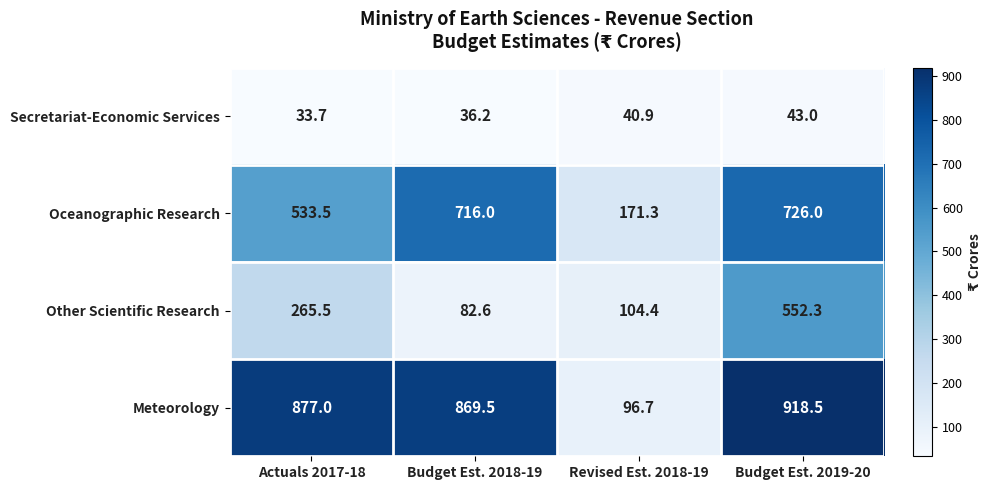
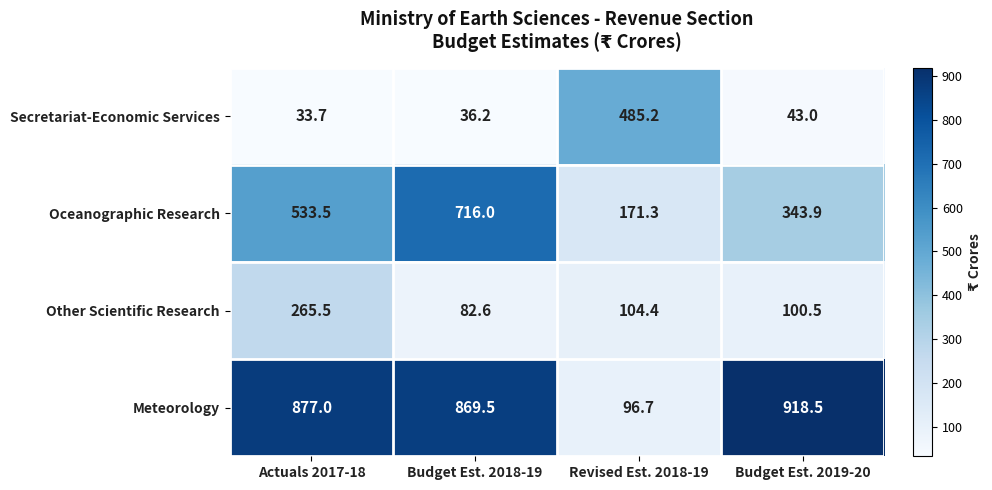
  {
    "Secretariat-Economic Services": {
      "Actuals 2017-18": 33.7,
      "Budget Est. 2018-19": 36.2,
-     "Revised Est. 2018-19": 40.9,
+     "Revised Est. 2018-19": 485.2,
      "Budget Est. 2019-20": 43.0
    },
    "Oceanographic Research": {
      "Actuals 2017-18": 533.5,
      "Budget Est. 2018-19": 716.0,
      "Revised Est. 2018-19": 171.3,
-     "Budget Est. 2019-20": 726.0
+     "Budget Est. 2019-20": 343.9
    },
    "Other Scientific Research": {
      "Actuals 2017-18": 265.5,
      "Budget Est. 2018-19": 82.6,
      "Revised Est. 2018-19": 104.4,
-     "Budget Est. 2019-20": 552.3
+     "Budget Est. 2019-20": 100.5
    },
    "Meteorology": {
      "Actuals 2017-18": 877.0,
      "Budget Est. 2018-19": 869.5,
      "Revised Est. 2018-19": 96.7,
      "Budget Est. 2019-20": 918.5
    }
  }
